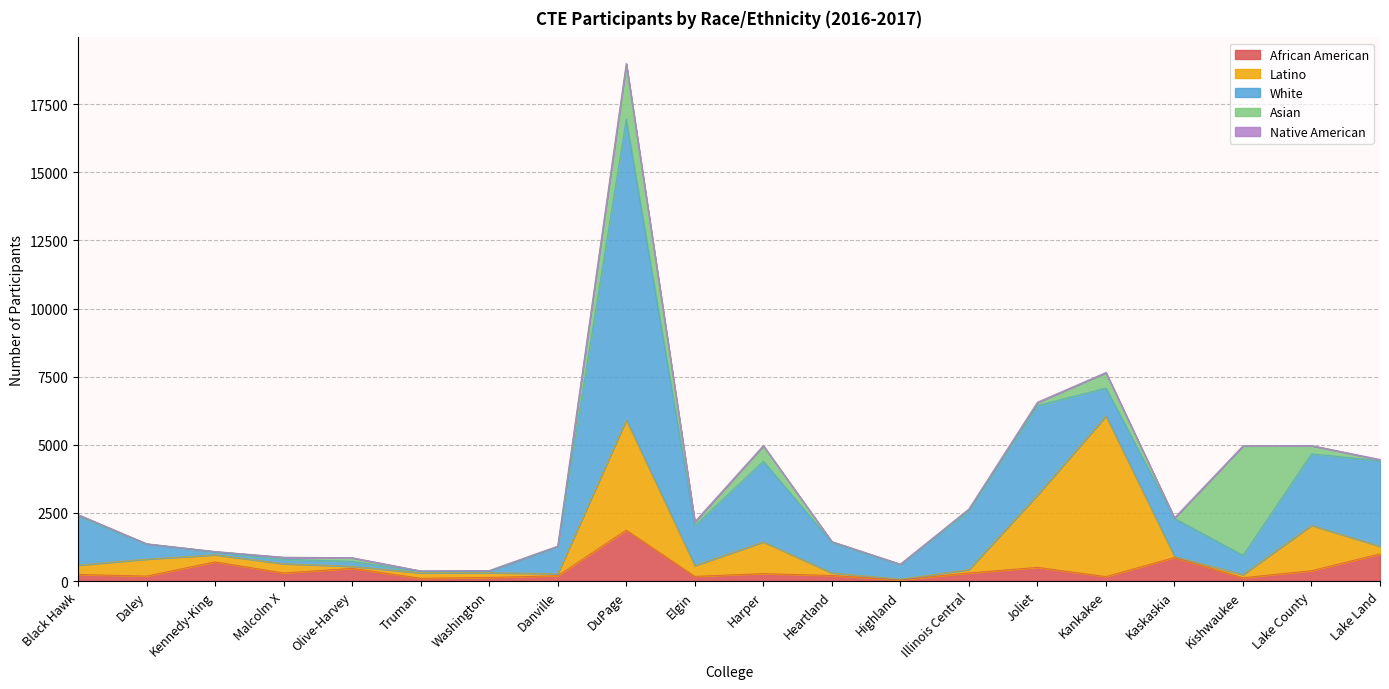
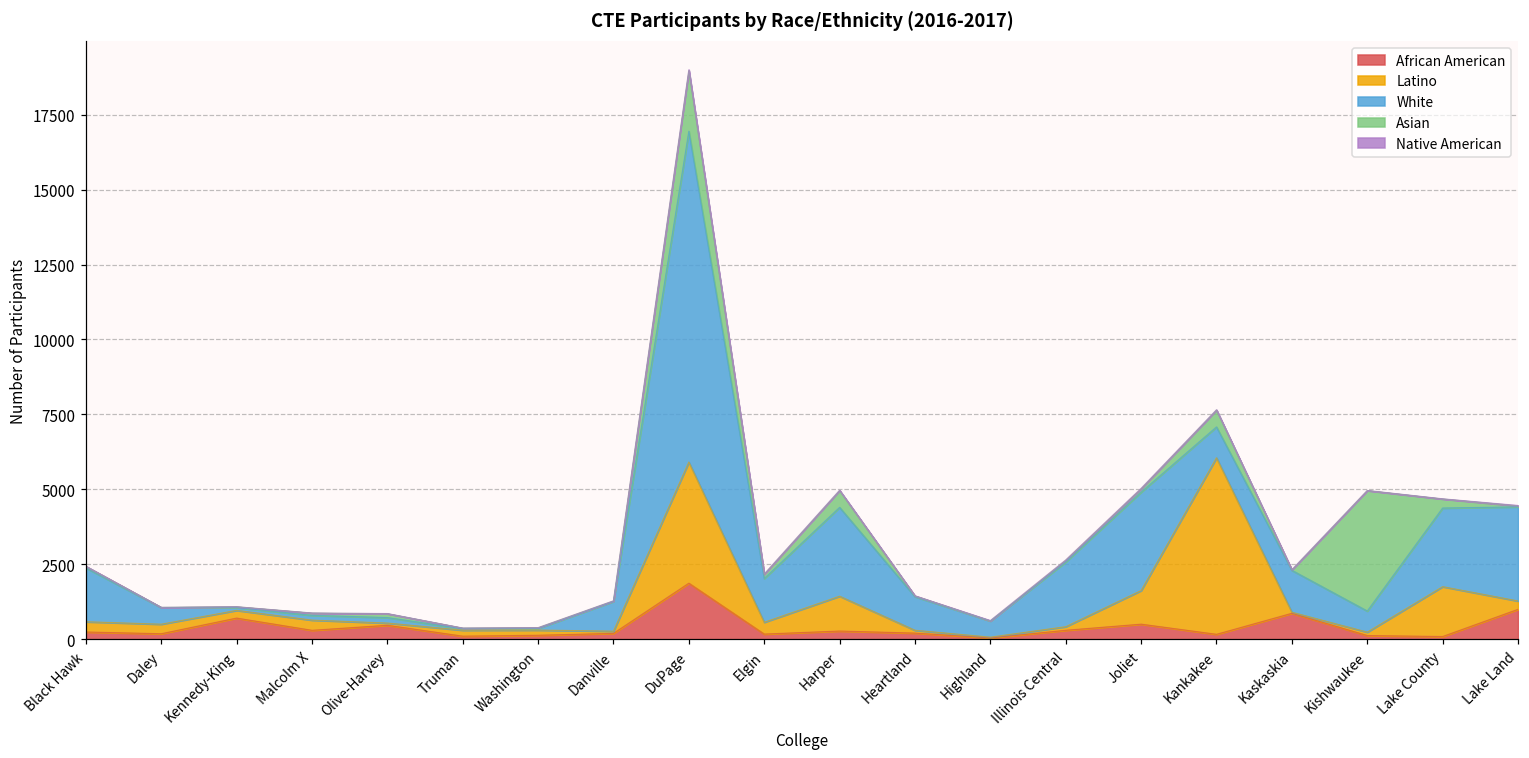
  {
    "African American": {
      "Black Hawk": 200,
      "Daley": 200,
      "Kennedy-King": 700,
      "Malcolm X": 300,
      "Truman": 100,
      "Washington": 100,
      "DuPage": 1900,
      "Elgin": 200,
      "Harper": 300,
      "Heartland": 200,
      "Illinois Central": 300,
      "Joliet": 500,
      "Kankakee": 200,
      "Kishwaukee": 100,
-     "Lake County": 400,
+     "Lake County": 100,
      "Lake Land": 1000
    },
    "Latino": {
      "Black Hawk": 300,
-     "Daley": 600,
+     "Daley": 300,
      "Kennedy-King": 300,
      "Malcolm X": 300,
      "DuPage": 4000,
      "Elgin": 400,
      "Harper": 1200,
      "Heartland": 100,
      "Illinois Central": 100,
-     "Joliet": 2700,
+     "Joliet": 1100,
      "Kankakee": 5900,
      "Kishwaukee": 100,
      "Lake County": 1700,
      "Lake Land": 300
    },
    "White": {
      "Olive-Harvey": 200,
      "DuPage": 11000,
      "Elgin": 1500,
      "Harper": 3000,
      "Joliet": 3300,
      "Kankakee": 1000,
      "Kishwaukee": 700,
      "Lake County": 2600
    }
  }
